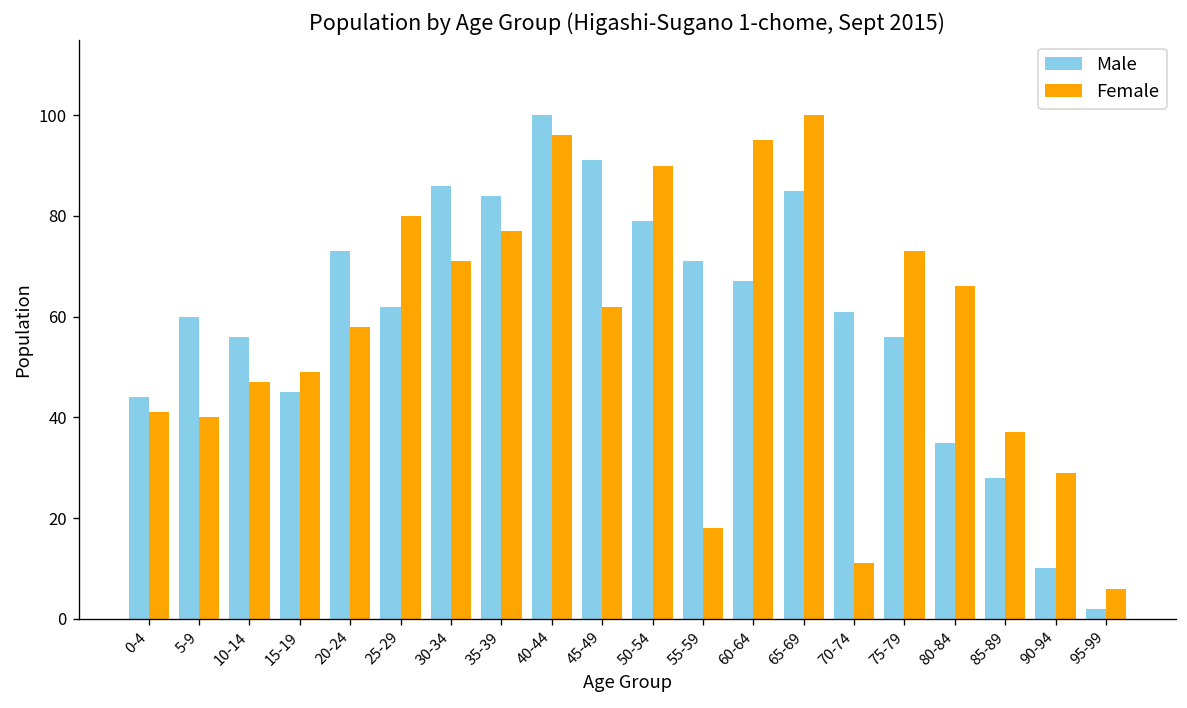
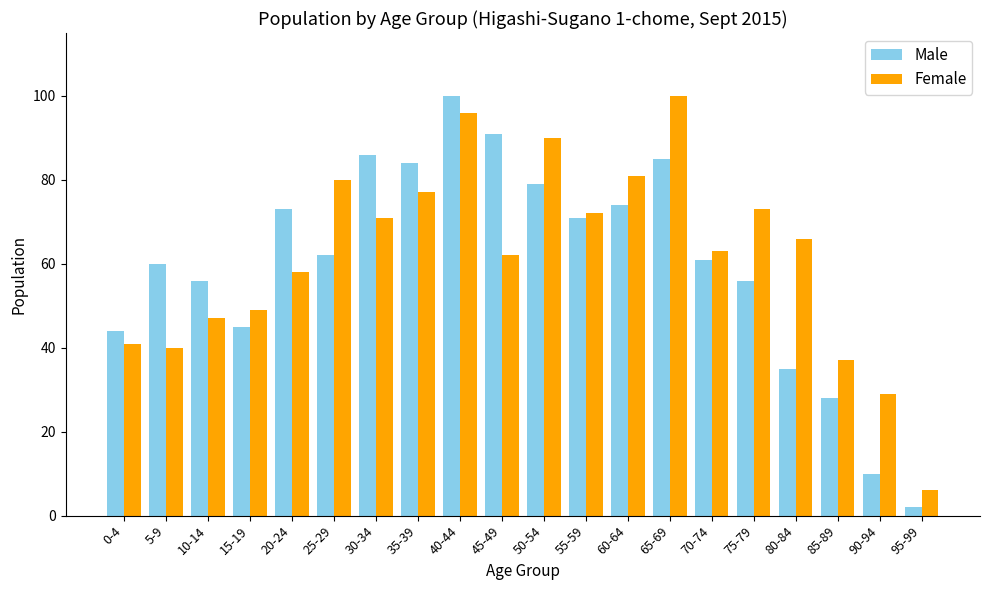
  {
    "Male": {
      "0-4": 44,
      "5-9": 60,
      "10-14": 56,
      "15-19": 45,
      "20-24": 73,
      "25-29": 62,
      "30-34": 86,
      "35-39": 84,
      "40-44": 100,
      "45-49": 91,
      "50-54": 79,
      "55-59": 71,
-     "60-64": 67,
+     "60-64": 74,
      "65-69": 85,
      "70-74": 61,
      "75-79": 56,
      "80-84": 35,
      "85-89": 28,
      "90-94": 10,
      "95-99": 2
    },
    "Female": {
      "0-4": 41,
      "5-9": 40,
      "10-14": 47,
      "15-19": 49,
      "20-24": 58,
      "25-29": 80,
      "30-34": 71,
      "35-39": 77,
      "40-44": 96,
      "45-49": 62,
      "50-54": 90,
-     "55-59": 18,
-     "60-64": 95,
+     "55-59": 72,
+     "60-64": 81,
      "65-69": 100,
-     "70-74": 11,
+     "70-74": 63,
      "75-79": 73,
      "80-84": 66,
      "85-89": 37,
      "90-94": 29,
      "95-99": 6
    }
  }
